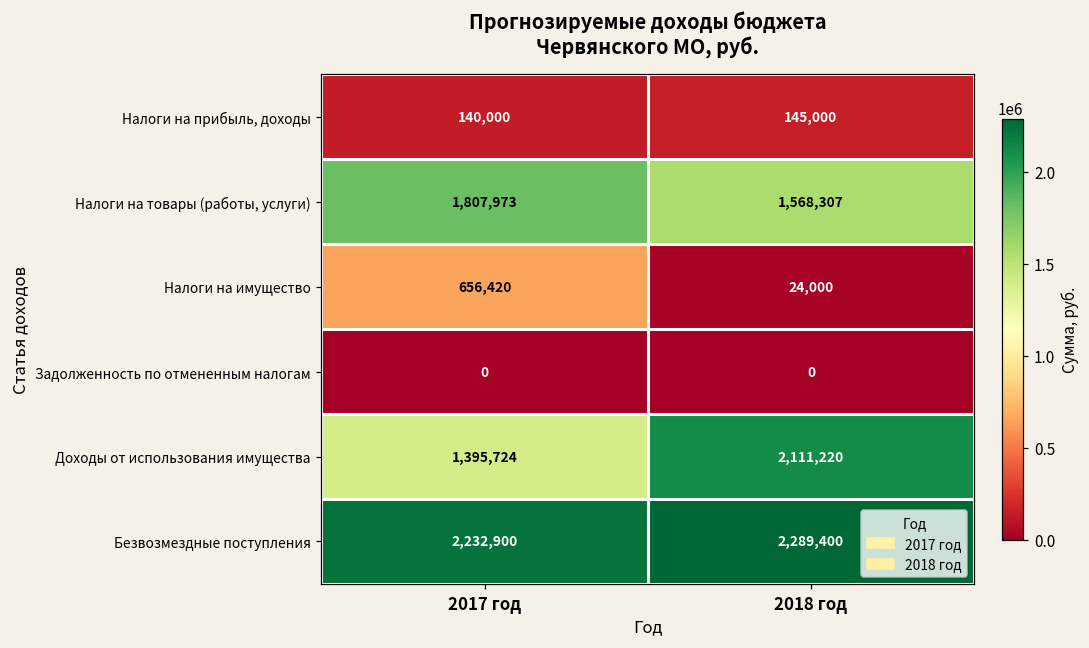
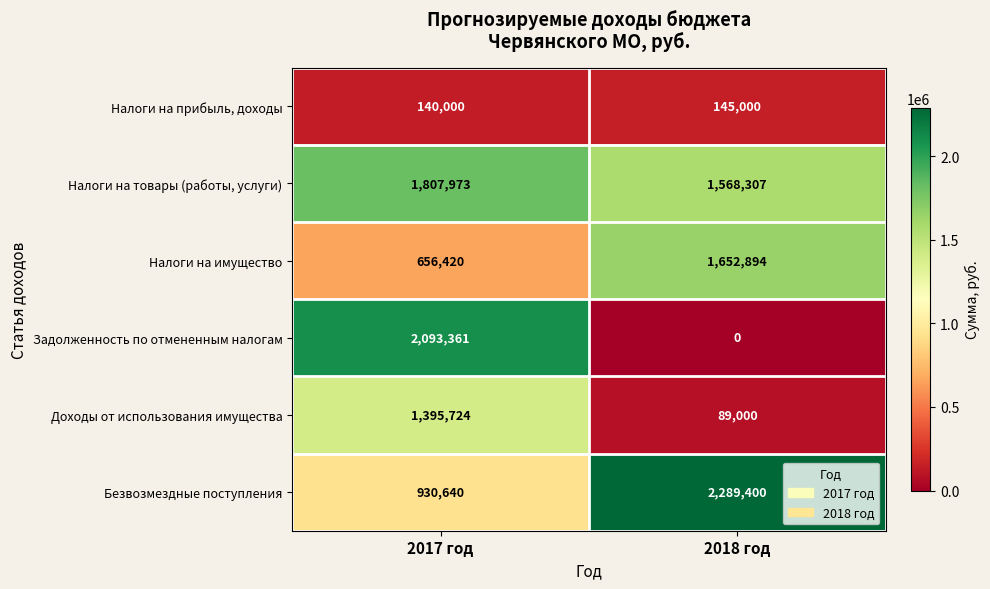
  {
    "Налоги на прибыль, доходы": {
      "2017 год": "140,000",
      "2018 год": "145,000"
    },
    "Налоги на товары (работы, услуги)": {
      "2017 год": "1,807,973",
      "2018 год": "1,568,307"
    },
    "Налоги на имущество": {
      "2017 год": "656,420",
-     "2018 год": "24,000"
+     "2018 год": "1,652,894"
    },
    "Задолженность по отмененным налогам": {
-     "2017 год": "0",
+     "2017 год": "2,093,361",
      "2018 год": "0"
    },
    "Доходы от использования имущества": {
      "2017 год": "1,395,724",
-     "2018 год": "2,111,220"
+     "2018 год": "89,000"
    },
    "Безвозмездные поступления": {
-     "2017 год": "2,232,900",
+     "2017 год": "930,640",
      "2018 год": "2,289,400"
    }
  }
